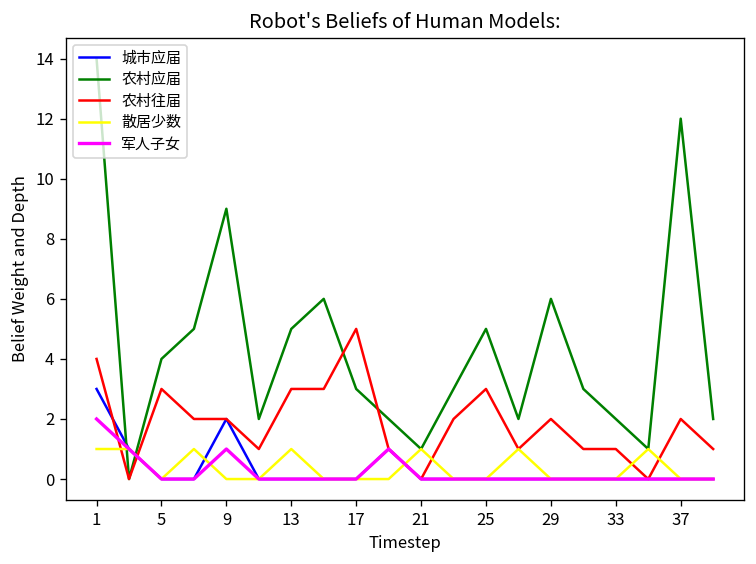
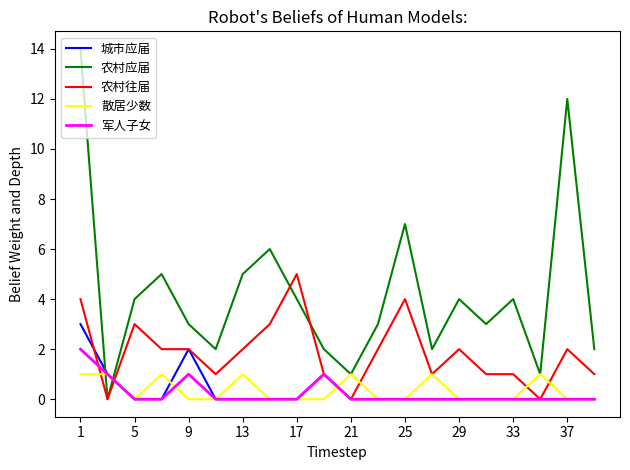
  {
    "城市应届": {
      "1": 3
    },
    "农村应届": {
      "5": 4,
-     "9": 9,
+     "9": 3,
      "13": 5,
-     "17": 3,
-     "25": 5,
-     "29": 6,
-     "33": 2,
+     "17": 4,
+     "25": 7,
+     "29": 4,
+     "33": 4,
      "37": 12
    },
    "农村往届": {
      "1": 4,
      "5": 3,
-     "13": 3,
+     "13": 2,
      "17": 5,
-     "25": 3,
+     "25": 4,
      "29": 2,
      "33": 1,
      "37": 2
    },
    "散居少数": {
      "1": 1,
      "9": 0,
      "13": 1
    },
    "军人子女": {
      "1": 2,
      "9": 1
    }
  }
